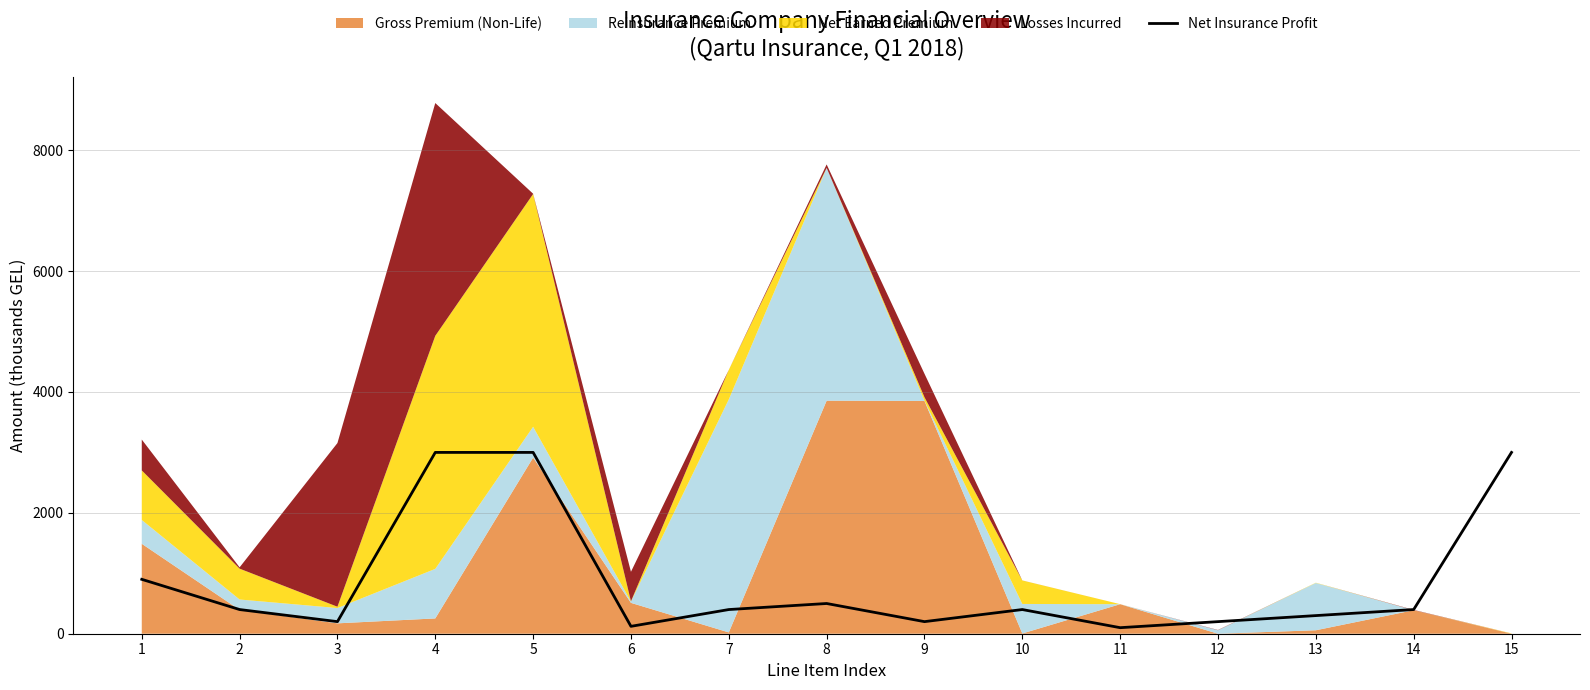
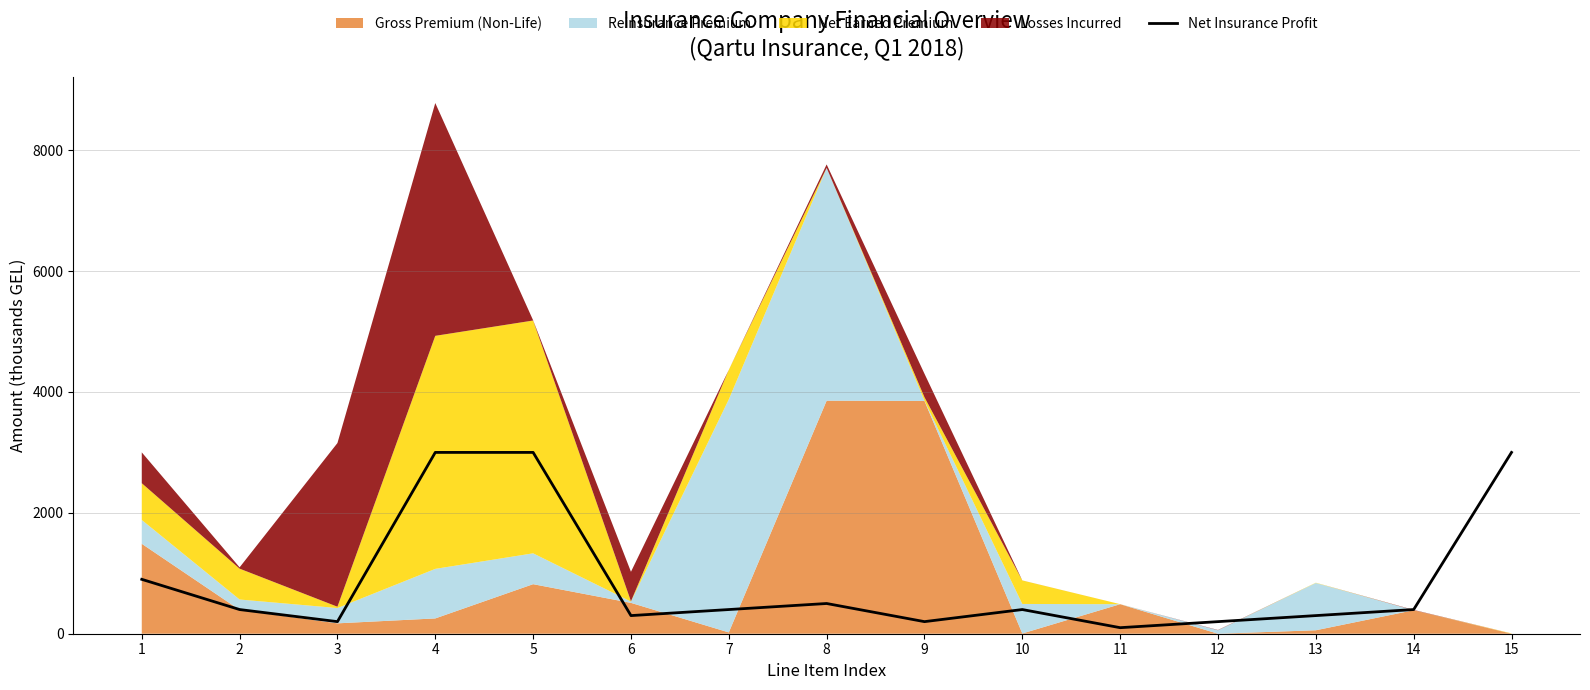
  {
    "Net Insurance Profit": {
      "1": 900,
      "4": 3000,
      "5": 3000,
-     "6": 100,
+     "6": 300,
      "7": 400,
      "8": 500,
      "9": 200,
      "10": 400,
      "11": 100,
      "12": 200,
      "13": 300,
      "15": 3000
    },
    "Gross Premium (Non-Life)": {
      "1": 1500,
      "4": 300,
-     "5": 2900,
+     "5": 800,
      "8": 3900,
      "12": 0,
      "13": 100
    },
    "Reinsurance Premium": {
      "1": 400,
      "2": 200,
      "4": 800,
      "5": 500,
      "7": 3900,
      "10": 500
    },
    "Net Earned Premium": {
-     "1": 800,
+     "1": 600,
      "4": 3900,
      "9": 100
    },
    "Losses Incurred": {
      "1": 500,
      "3": 2700,
      "4": 3900,
      "6": 500,
      "8": 100,
      "9": 400
    }
  }
